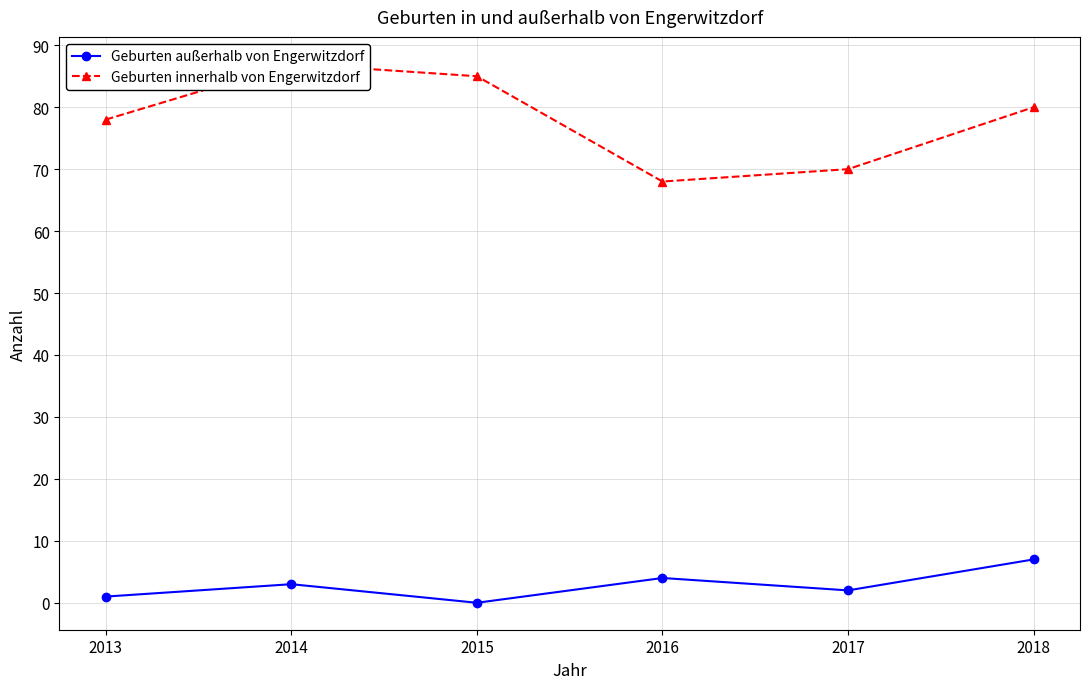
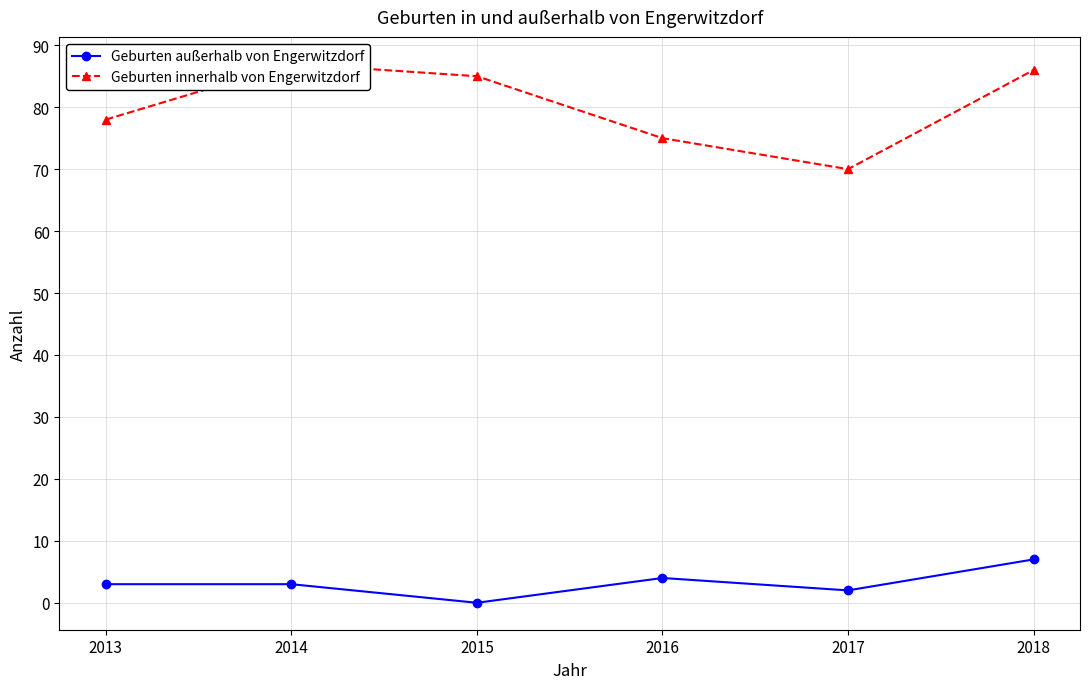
  {
    "Geburten außerhalb von Engerwitzdorf": {
-     "2013": 1,
+     "2013": 3,
      "2014": 3,
      "2015": 0,
      "2016": 4,
      "2017": 2,
      "2018": 7
    },
    "Geburten innerhalb von Engerwitzdorf": {
      "2013": 78,
      "2015": 85,
-     "2016": 68,
+     "2016": 75,
      "2017": 70,
-     "2018": 80
+     "2018": 86
    }
  }
